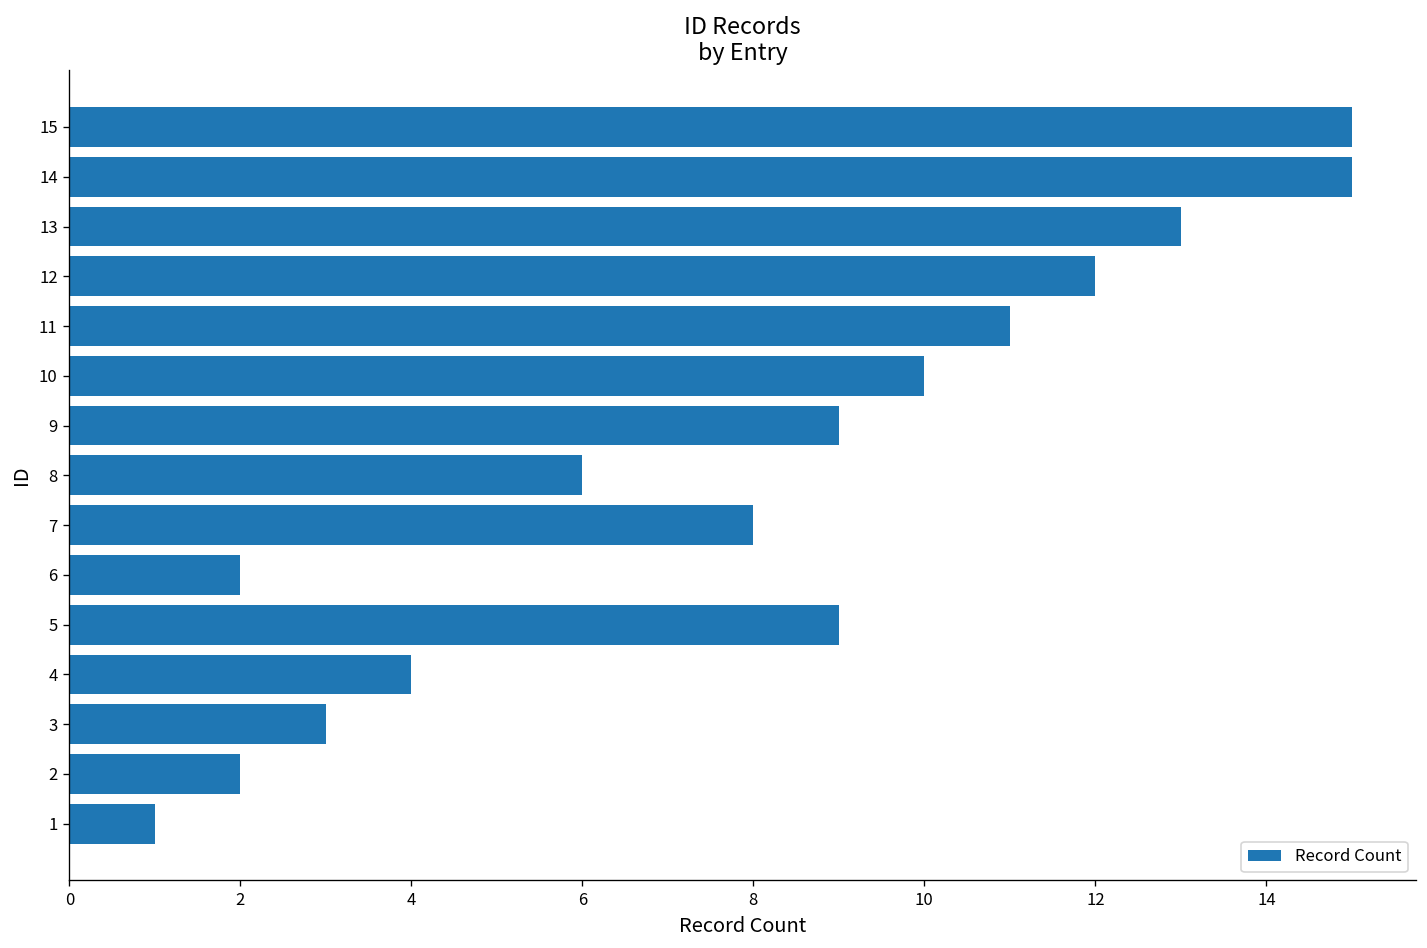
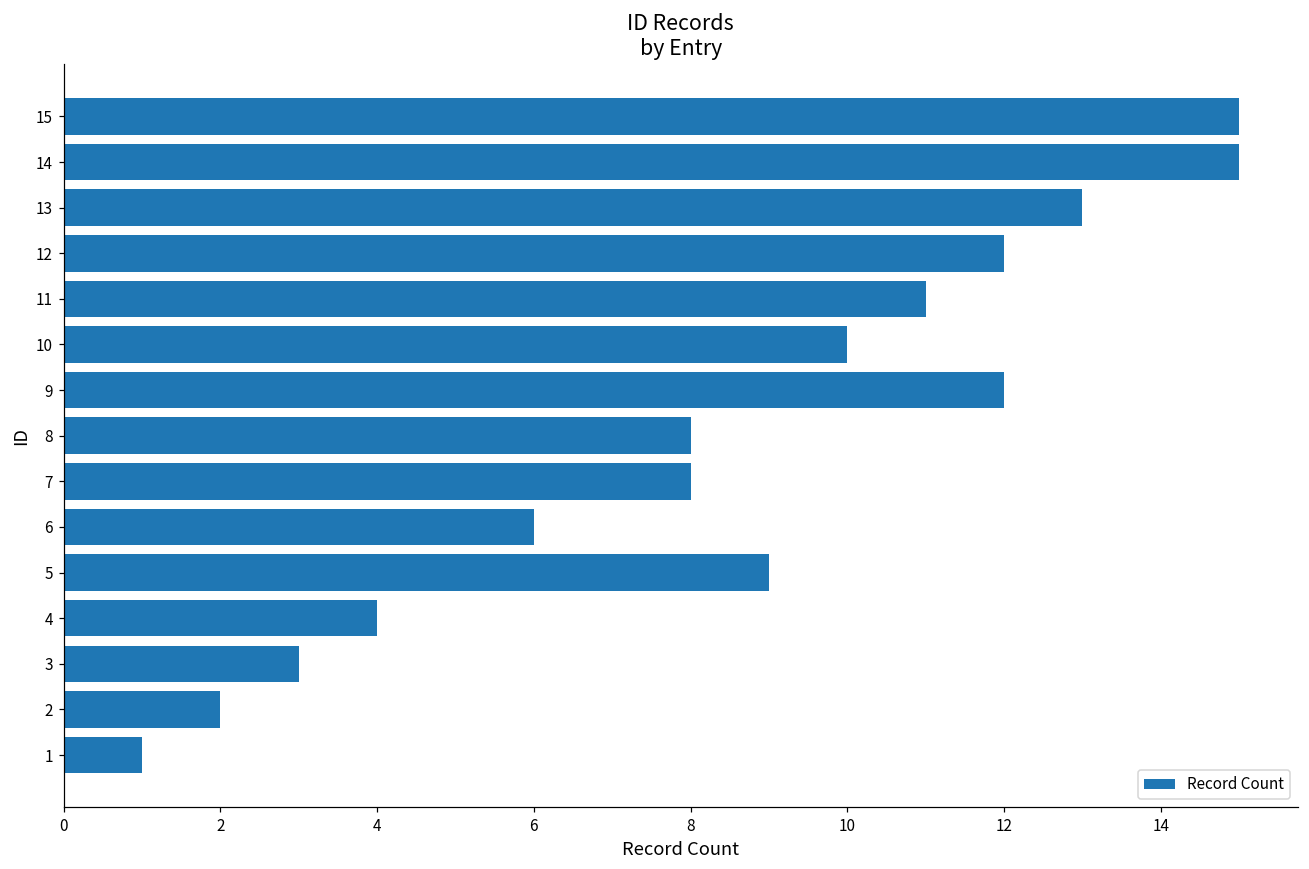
  {
    "15": 15,
    "14": 15,
    "13": 13,
    "12": 12,
    "11": 11,
    "10": 10,
-   "9": 9,
-   "8": 6,
+   "9": 12,
+   "8": 8,
    "7": 8,
-   "6": 2,
+   "6": 6,
    "5": 9,
    "4": 4,
    "3": 3,
    "2": 2,
    "1": 1
  }
